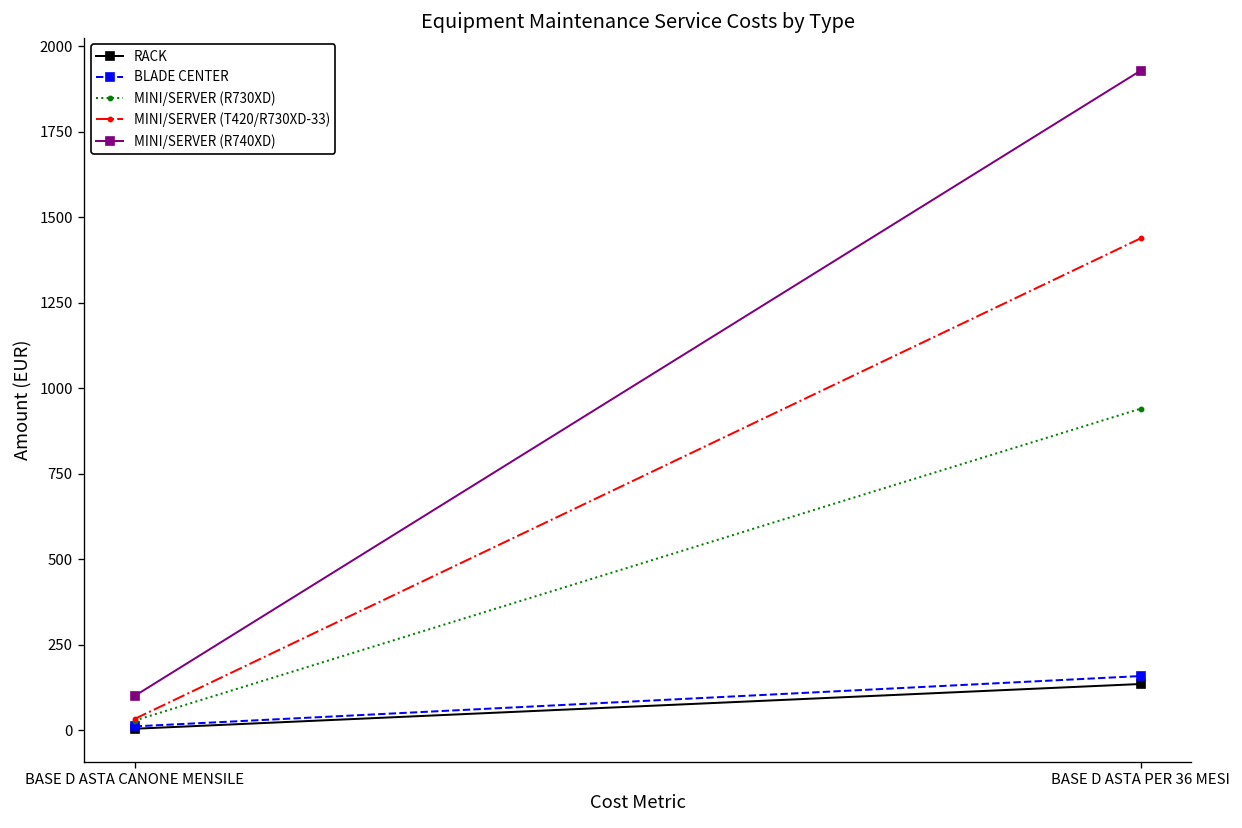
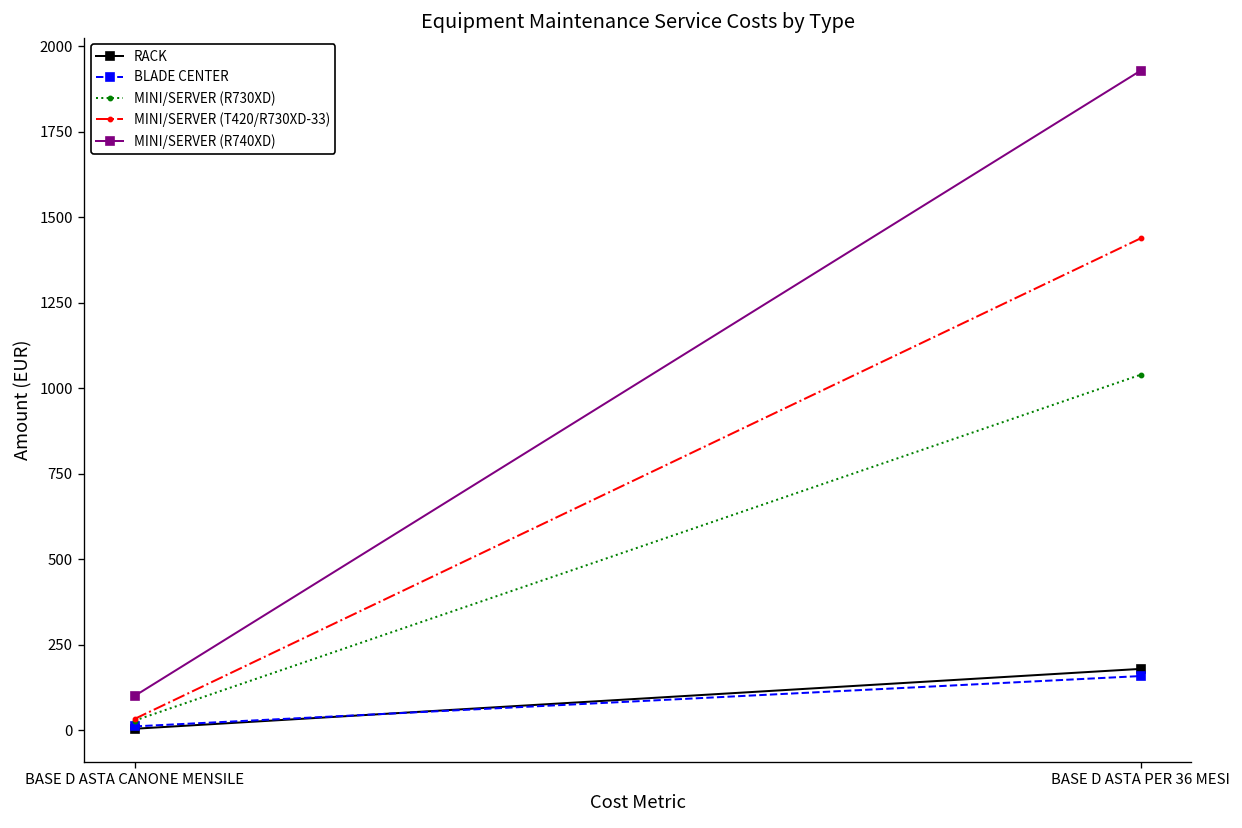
  {
    "RACK": {
-     "BASE D ASTA PER 36 MESI": 140
+     "BASE D ASTA PER 36 MESI": 180
    },
    "BLADE CENTER": {
      "BASE D ASTA PER 36 MESI": 160
    },
    "MINI/SERVER (R730XD)": {
-     "BASE D ASTA PER 36 MESI": 940
+     "BASE D ASTA PER 36 MESI": 1040
    },
    "MINI/SERVER (T420/R730XD-33)": {
      "BASE D ASTA PER 36 MESI": 1440
    },
    "MINI/SERVER (R740XD)": {
      "BASE D ASTA CANONE MENSILE": 100,
      "BASE D ASTA PER 36 MESI": 1930
    }
  }
